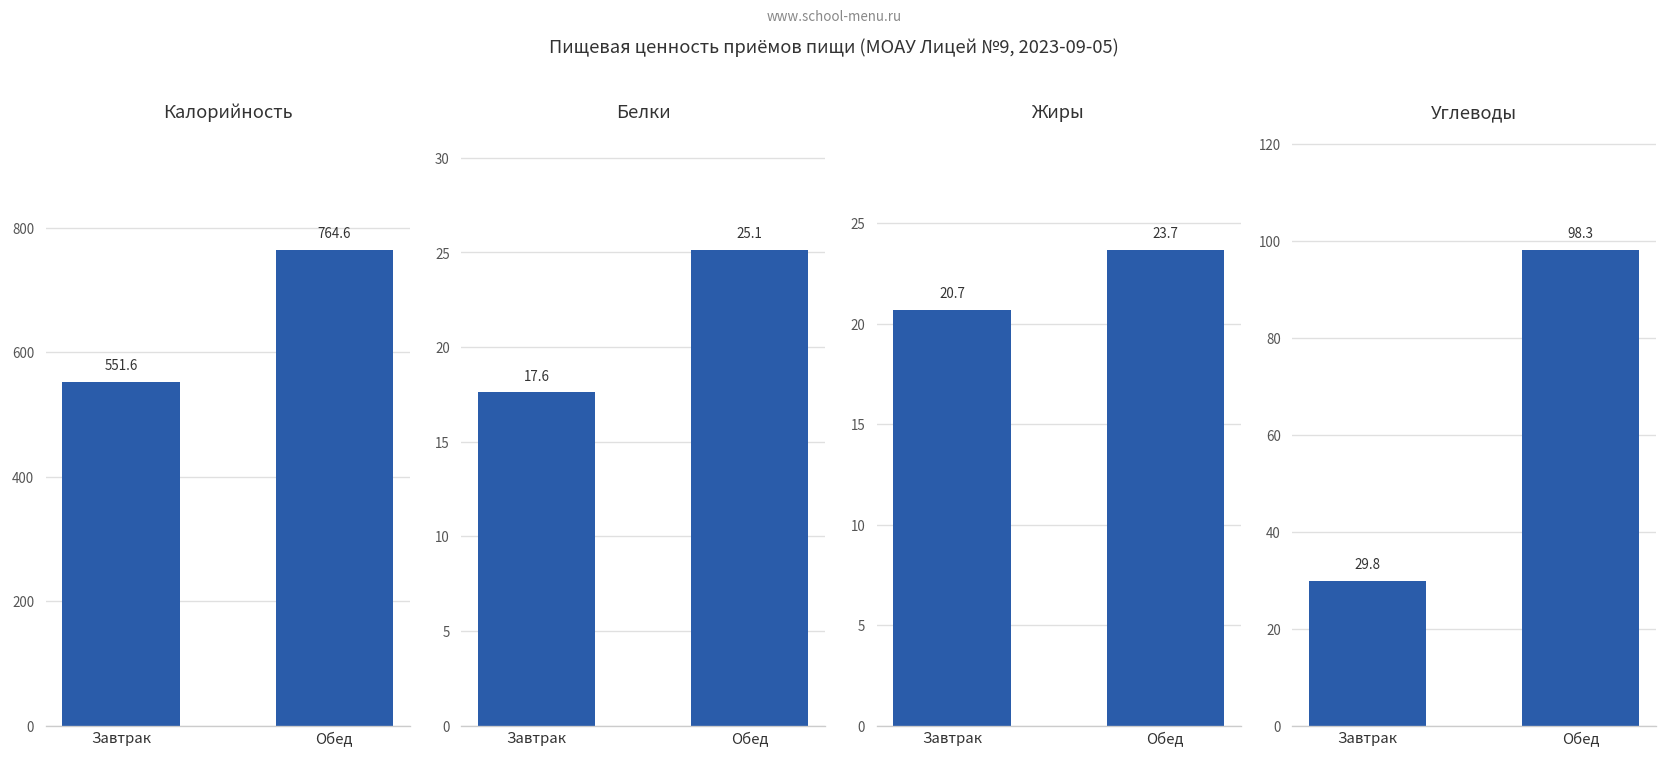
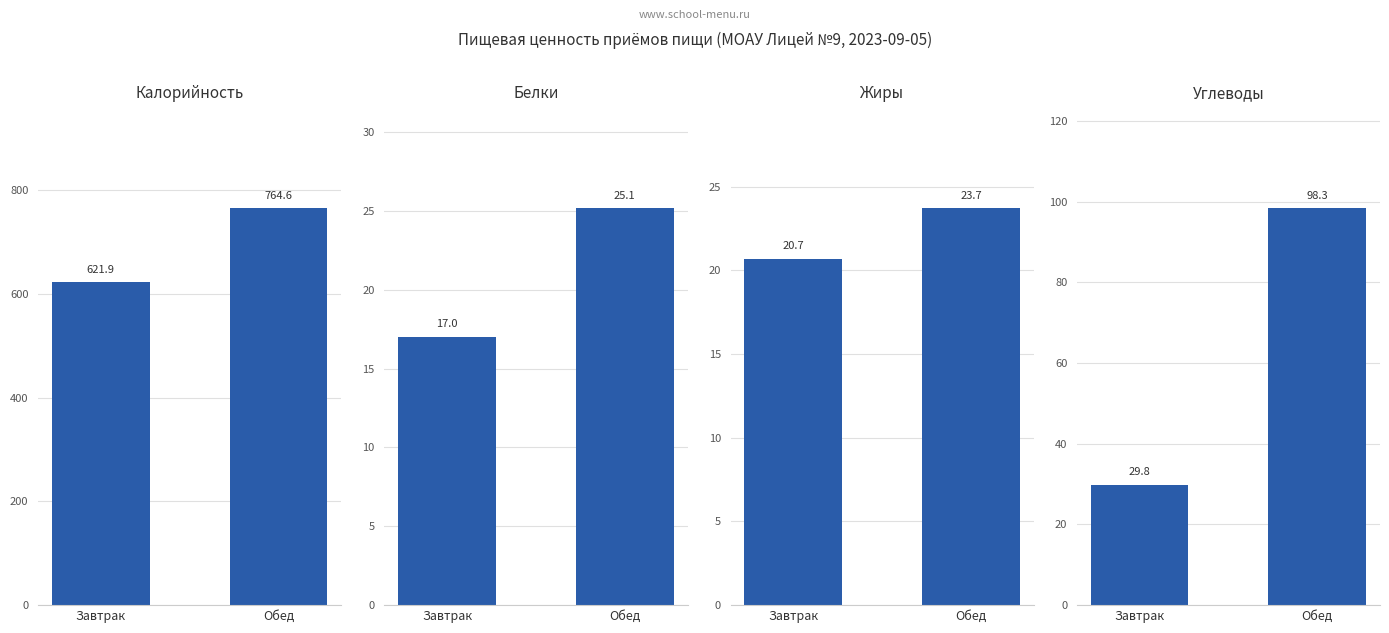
  {
    "Калорийность": {
-     "Завтрак": 551.6,
+     "Завтрак": 621.9,
      "Обед": 764.6
    },
    "Белки": {
-     "Завтрак": 17.6,
+     "Завтрак": 17.0,
      "Обед": 25.1
    },
    "Жиры": {
      "Завтрак": 20.7,
      "Обед": 23.7
    },
    "Углеводы": {
      "Завтрак": 29.8,
      "Обед": 98.3
    }
  }
